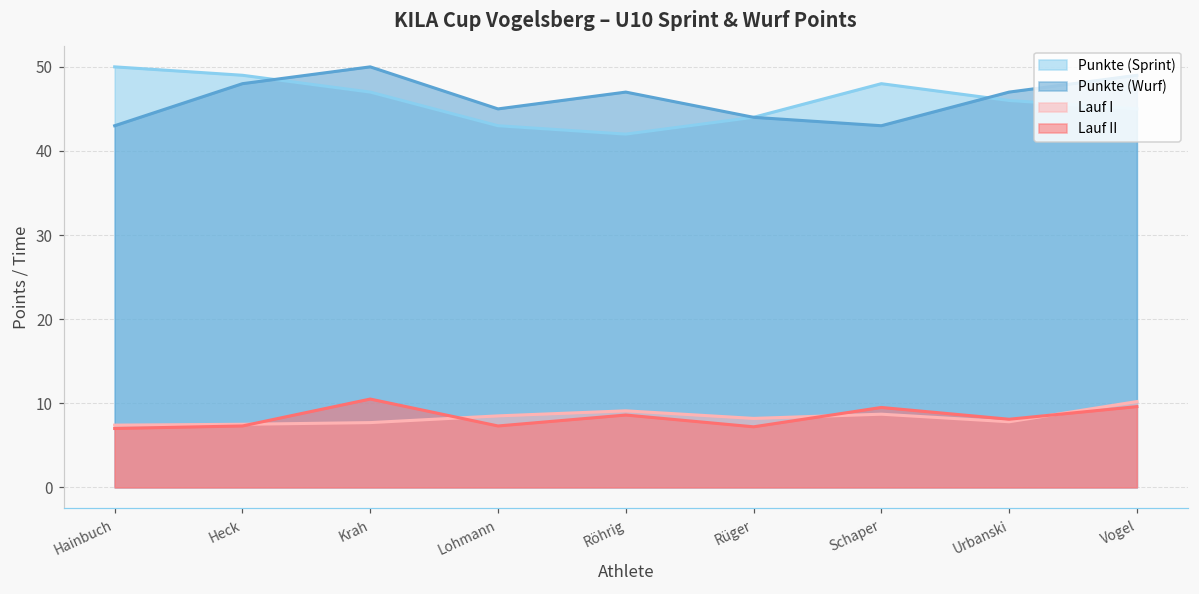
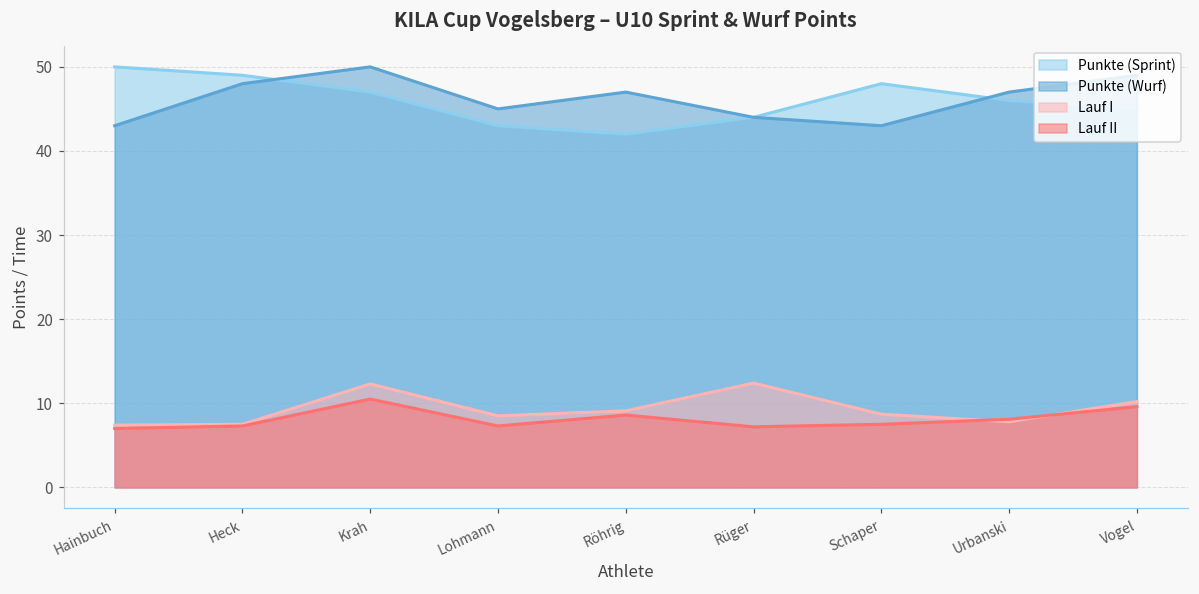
  {
    "Lauf I": {
      "Hainbuch": 7,
-     "Krah": 8,
+     "Krah": 12,
      "Lohmann": 9,
      "Röhrig": 9,
-     "Rüger": 8,
+     "Rüger": 12,
      "Schaper": 9,
      "Vogel": 10
    },
    "Lauf II": {
      "Hainbuch": 7,
      "Krah": 11,
      "Lohmann": 7,
      "Röhrig": 9,
      "Rüger": 7,
-     "Schaper": 10,
+     "Schaper": 8,
      "Vogel": 10
    }
  }
